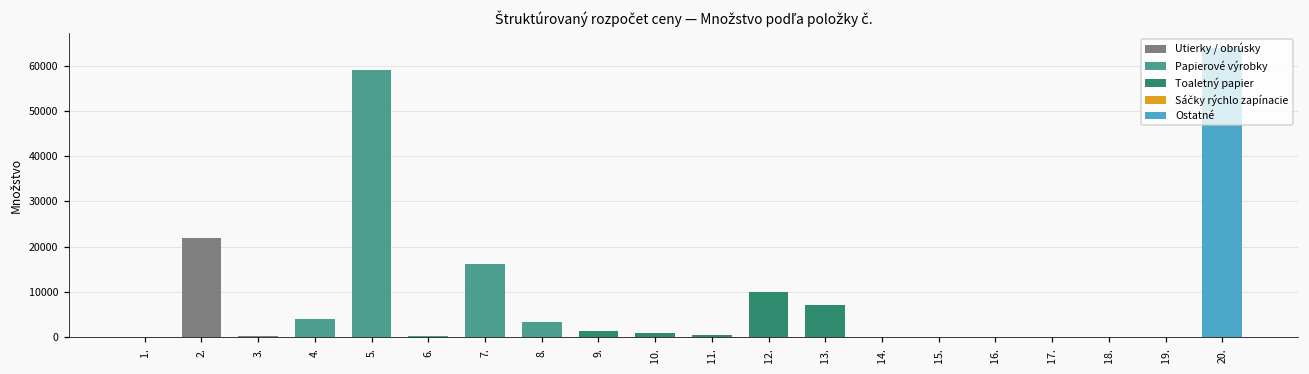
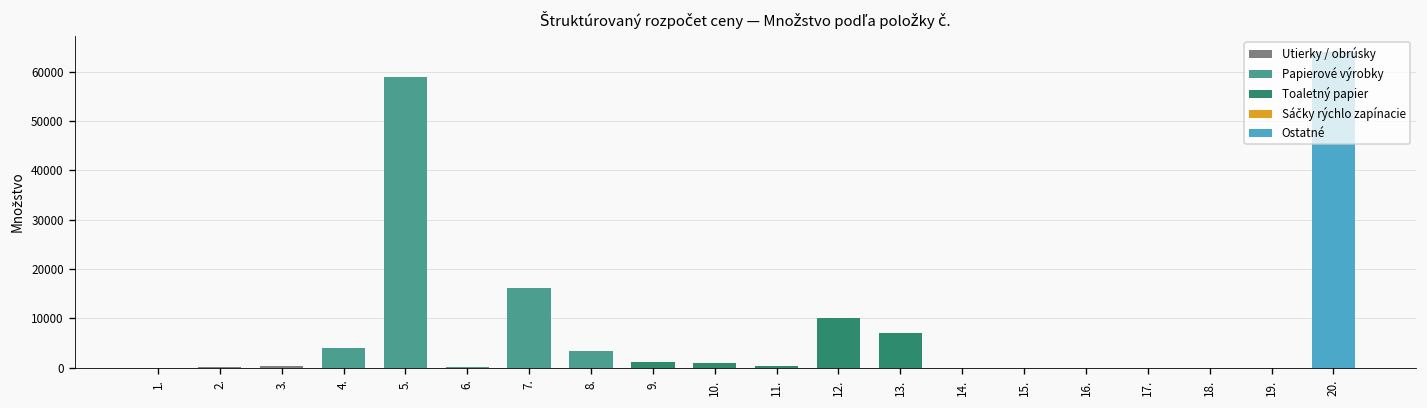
  {
-   "2.": 22000,
+   "2.": 0,
    "4.": 4000,
    "5.": 59000,
    "7.": 16000,
    "8.": 3000,
    "9.": 1000,
    "10.": 1000,
    "12.": 10000,
    "13.": 7000
  }
